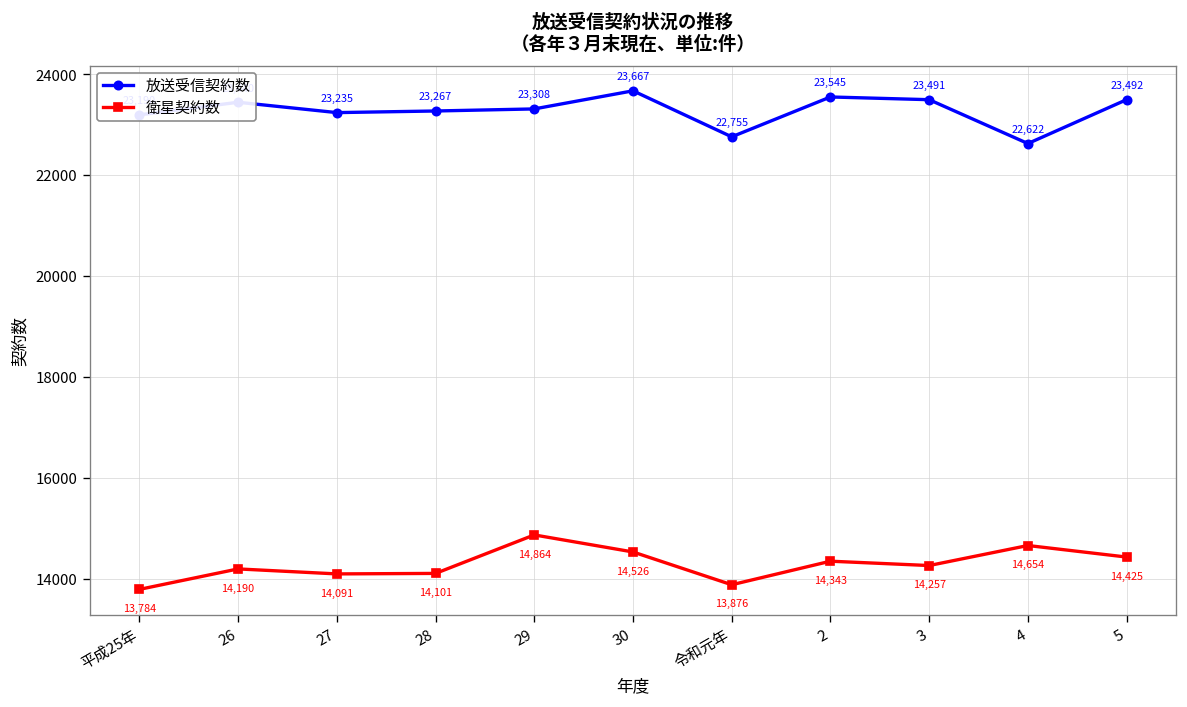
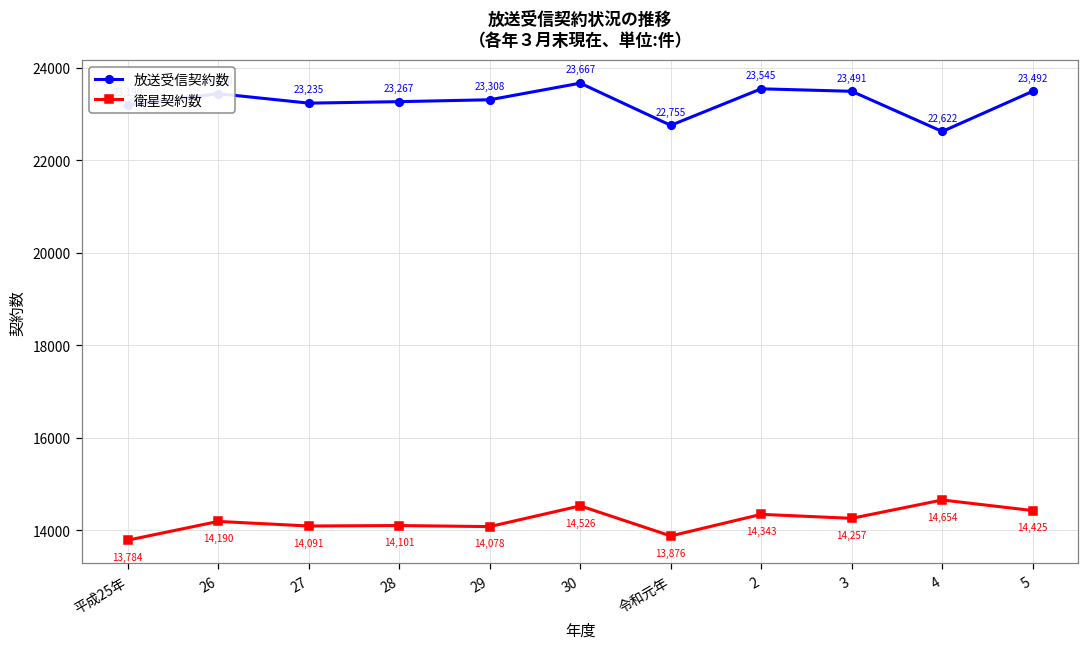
  {
    "放送受信契約数": {
      "27": "23,235",
      "28": "23,267",
      "29": "23,308",
      "30": "23,667",
      "令和元年": "22,755",
      "2": "23,545",
      "3": "23,491",
      "4": "22,622",
      "5": "23,492"
    },
    "衛星契約数": {
      "平成25年": "13,784",
      "26": "14,190",
      "27": "14,091",
      "28": "14,101",
-     "29": "14,864",
+     "29": "14,078",
      "30": "14,526",
      "令和元年": "13,876",
      "2": "14,343",
      "3": "14,257",
      "4": "14,654",
      "5": "14,425"
    }
  }
